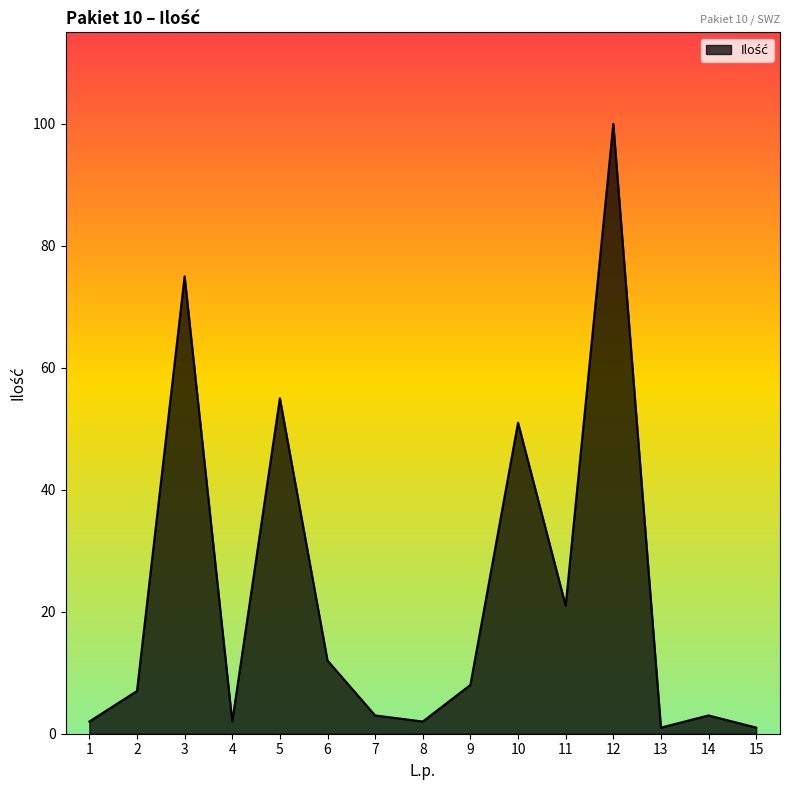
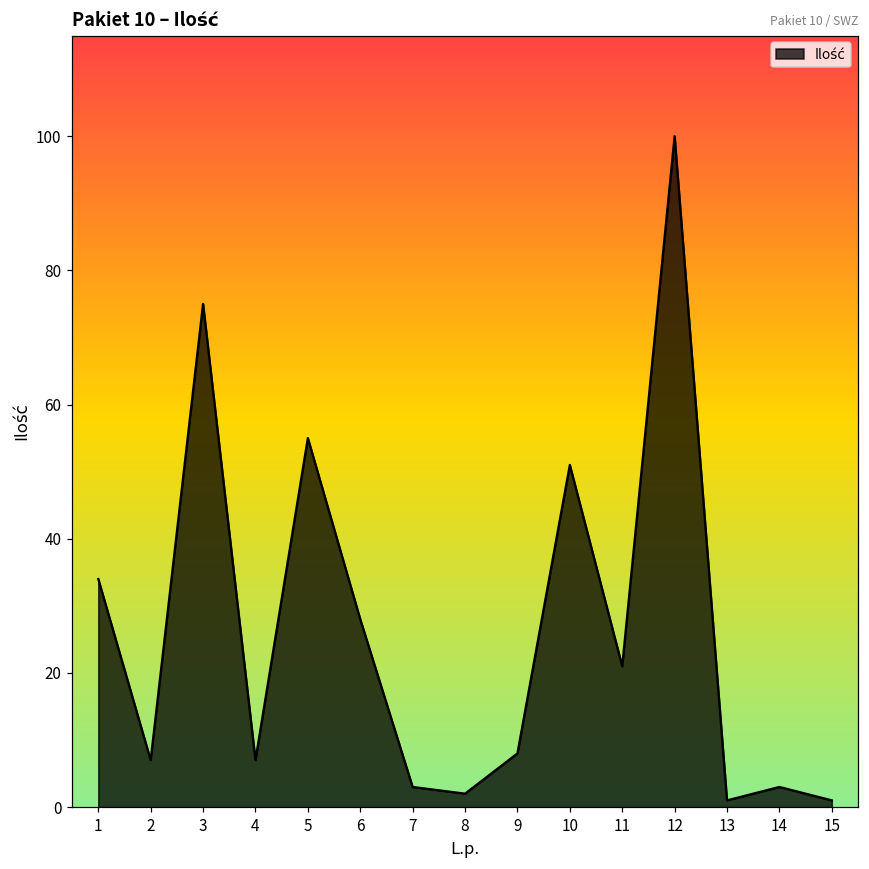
  {
-   "1": 2,
+   "1": 34,
    "2": 7,
    "3": 75,
-   "4": 2,
+   "4": 7,
    "5": 55,
-   "6": 12,
+   "6": 28,
    "7": 3,
    "8": 2,
    "9": 8,
    "10": 51,
    "11": 21,
    "12": 100,
    "13": 1,
    "14": 3,
    "15": 1
  }
